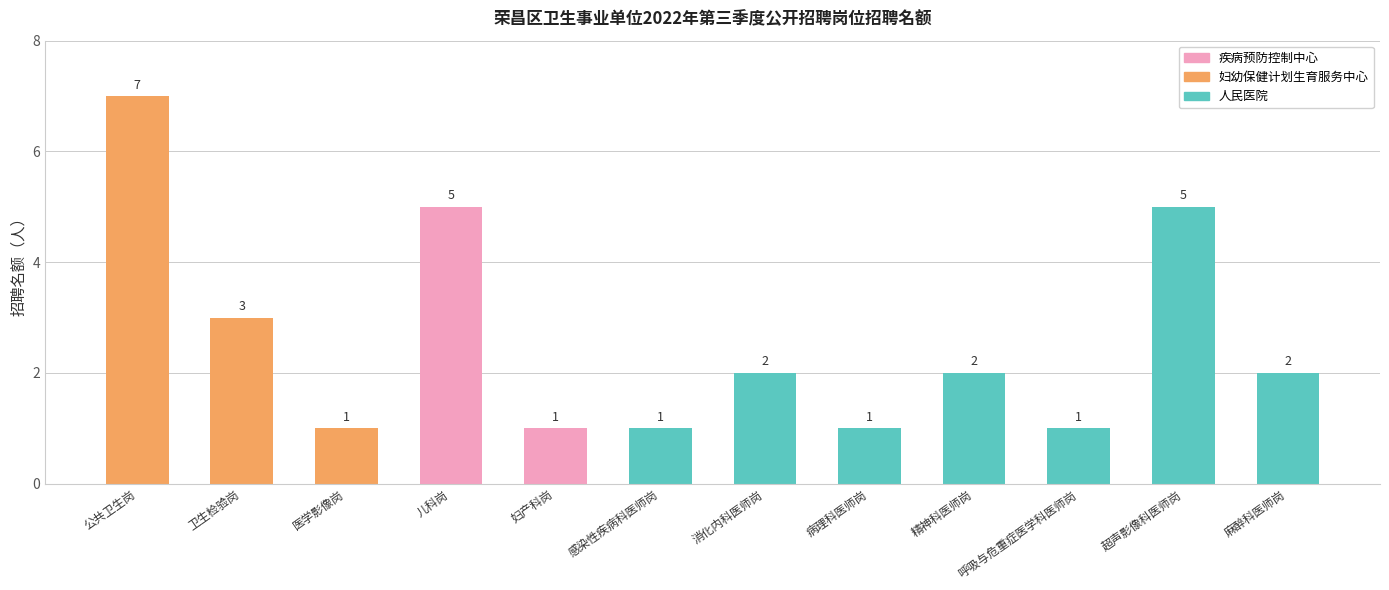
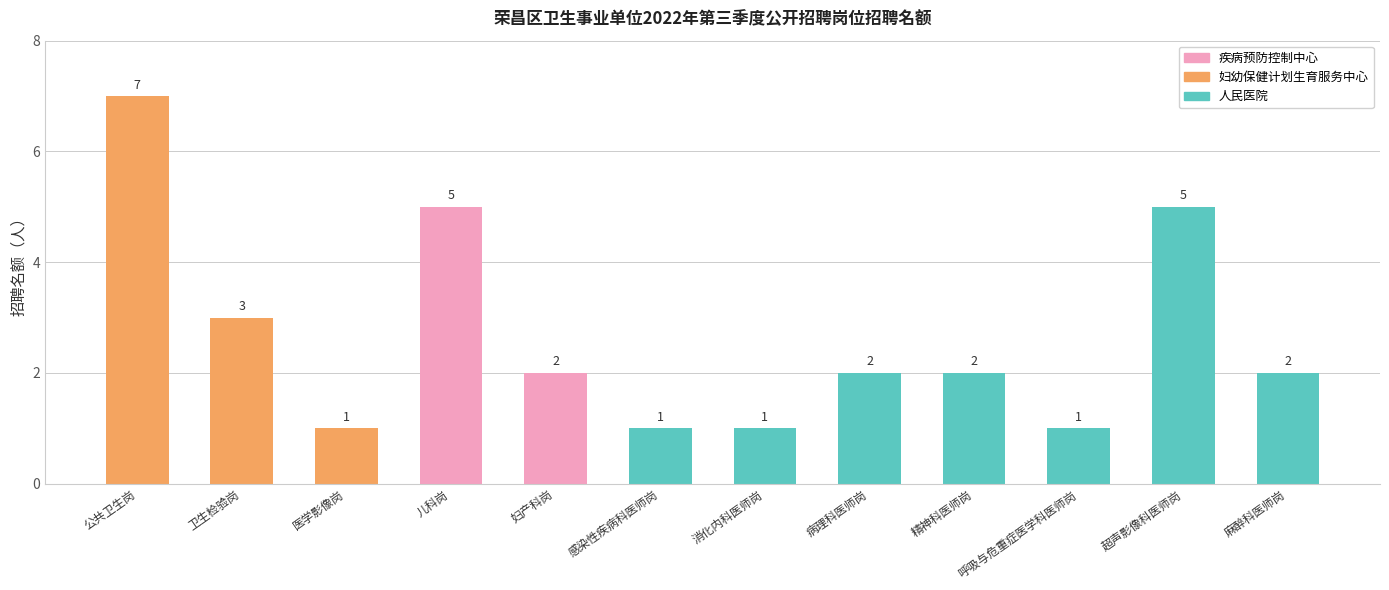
  {
    "公共卫生岗": 7,
    "卫生检验岗": 3,
    "医学影像岗": 1,
    "儿科岗": 5,
-   "妇产科岗": 1,
+   "妇产科岗": 2,
    "感染性疾病科医师岗": 1,
-   "消化内科医师岗": 2,
-   "病理科医师岗": 1,
+   "消化内科医师岗": 1,
+   "病理科医师岗": 2,
    "精神科医师岗": 2,
    "呼吸与危重症医学科医师岗": 1,
    "超声影像科医师岗": 5,
    "麻醉科医师岗": 2
  }
